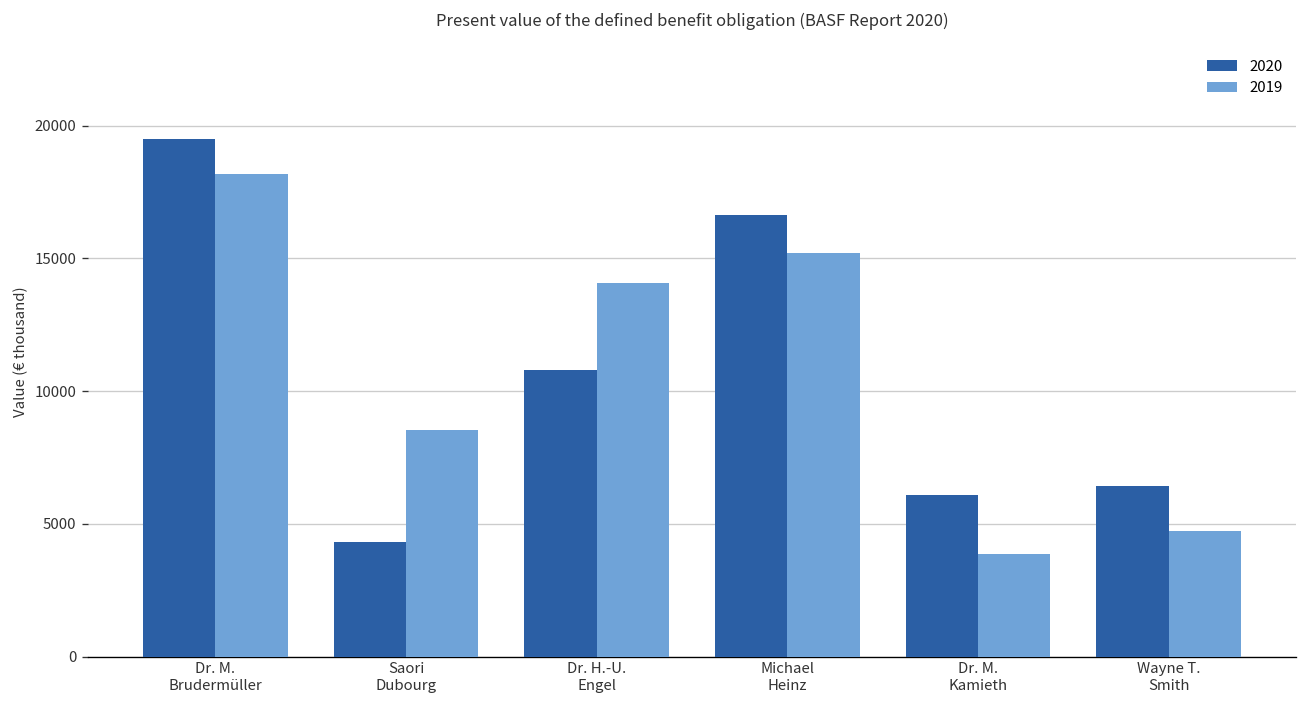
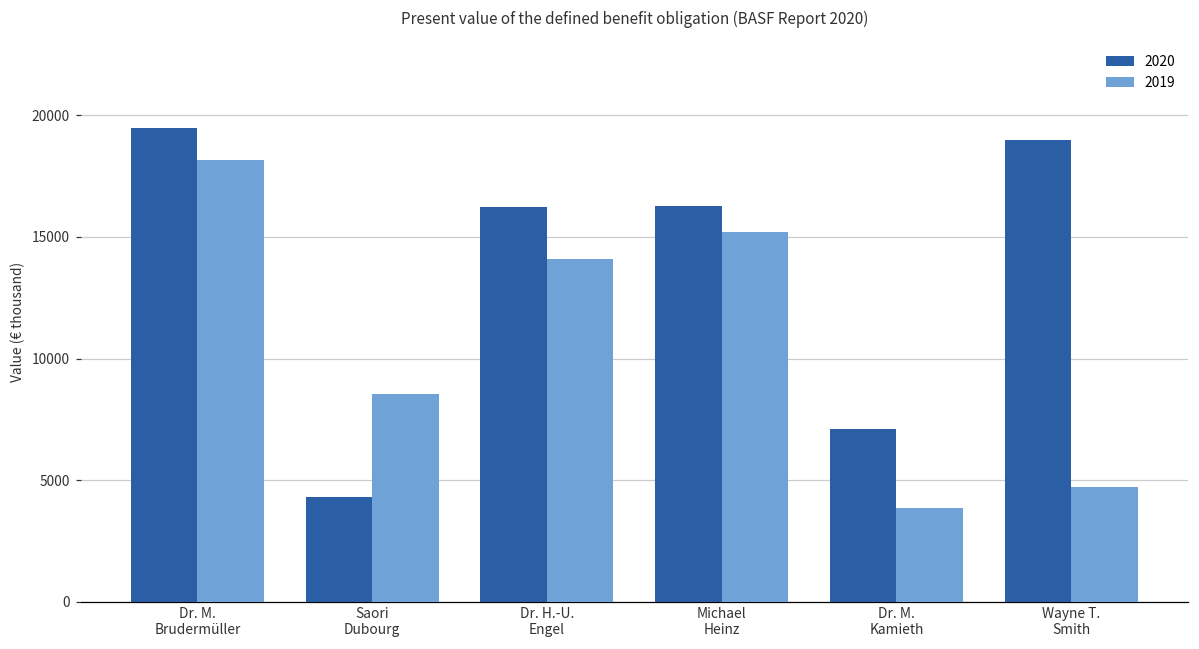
  {
    "2020": {
      "Dr. M. Brudermüller": 19500,
      "Saori Dubourg": 4300,
-     "Dr. H.-U. Engel": 10800,
-     "Michael Heinz": 16600,
-     "Dr. M. Kamieth": 6100,
-     "Wayne T. Smith": 6400
+     "Dr. H.-U. Engel": 16200,
+     "Michael Heinz": 16300,
+     "Dr. M. Kamieth": 7100,
+     "Wayne T. Smith": 19000
    },
    "2019": {
      "Dr. M. Brudermüller": 18200,
      "Saori Dubourg": 8500,
      "Dr. H.-U. Engel": 14100,
      "Michael Heinz": 15200,
      "Dr. M. Kamieth": 3900,
      "Wayne T. Smith": 4700
    }
  }
